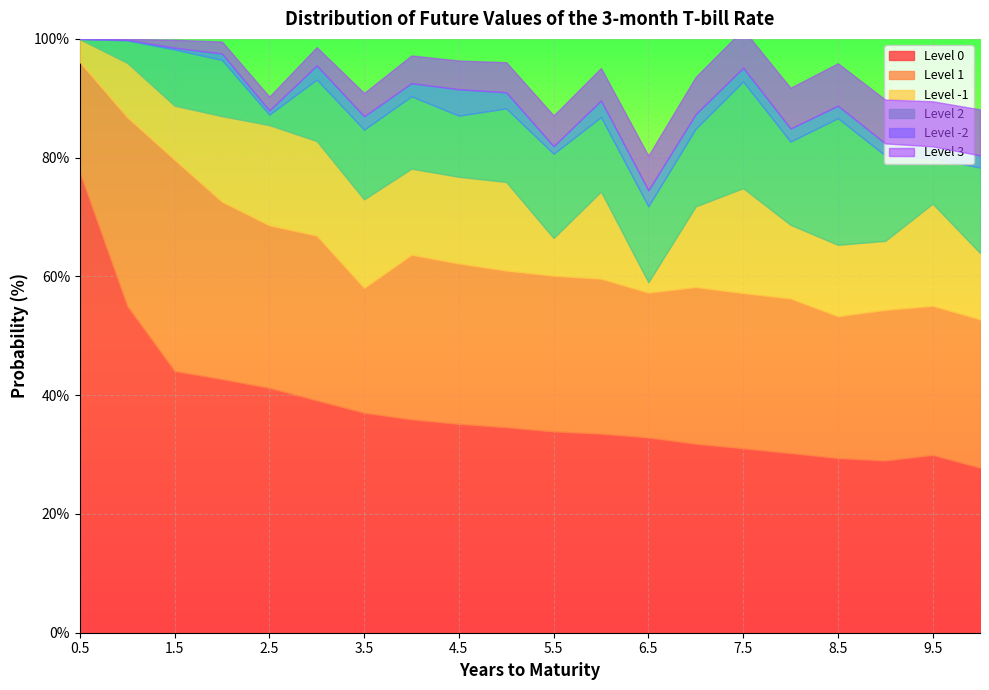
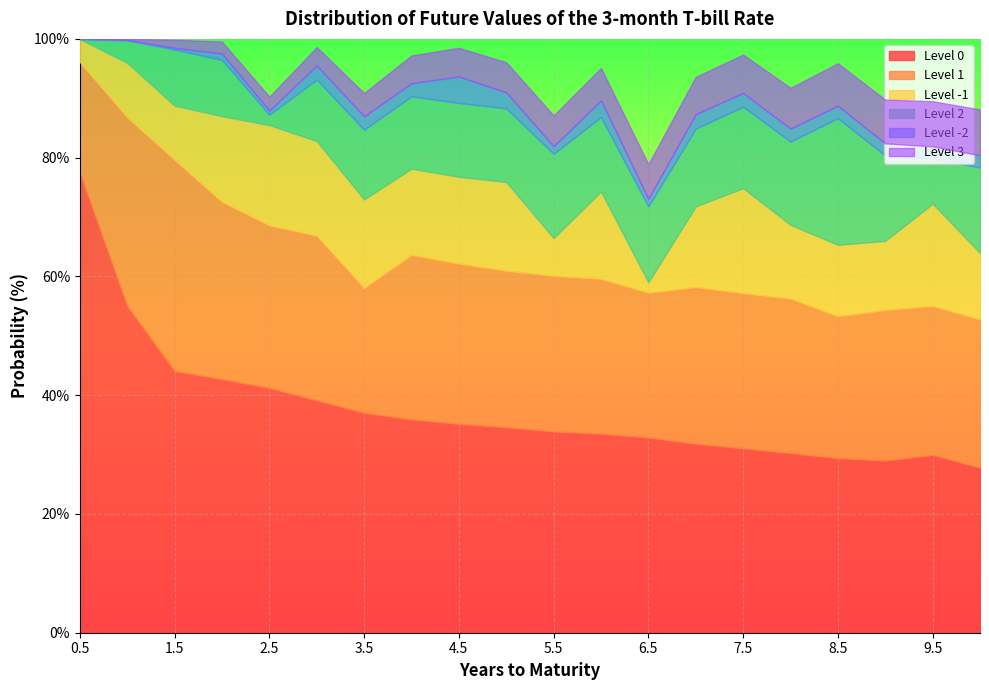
  {
    "Level 0": {
      "0.5": "77%",
      "1.5": "44%",
      "2.5": "41%",
      "3.5": "37%",
      "4.5": "35%",
      "5.5": "34%",
      "6.5": "33%",
      "7.5": "31%",
      "8.5": "29%",
      "9.5": "30%"
    },
    "Level 1": {
      "0.5": "19%",
      "1.5": "36%",
      "2.5": "27%",
      "3.5": "21%",
      "4.5": "27%",
      "5.5": "26%",
      "6.5": "24%",
      "7.5": "26%",
      "8.5": "24%",
      "9.5": "25%"
    },
    "Level -1": {
      "1.5": "9%",
      "2.5": "17%",
      "3.5": "15%",
      "4.5": "15%",
      "5.5": "6%",
      "6.5": "2%",
      "7.5": "18%",
      "8.5": "12%",
      "9.5": "17%"
    },
    "Level 2": {
      "2.5": "2%",
      "3.5": "12%",
-     "4.5": "10%",
+     "4.5": "12%",
      "5.5": "14%",
      "6.5": "13%",
-     "7.5": "18%",
+     "7.5": "14%",
      "8.5": "21%"
    },
    "Level -2": {
      "2.5": "1%",
      "3.5": "2%",
      "4.5": "4%",
      "5.5": "1%",
-     "6.5": "3%",
+     "6.5": "1%",
      "7.5": "2%",
      "8.5": "2%"
    },
    "Level 3": {
      "1.5": "1%",
      "2.5": "2%",
      "3.5": "4%",
      "4.5": "5%",
      "5.5": "5%",
      "6.5": "6%",
      "8.5": "7%"
    }
  }
